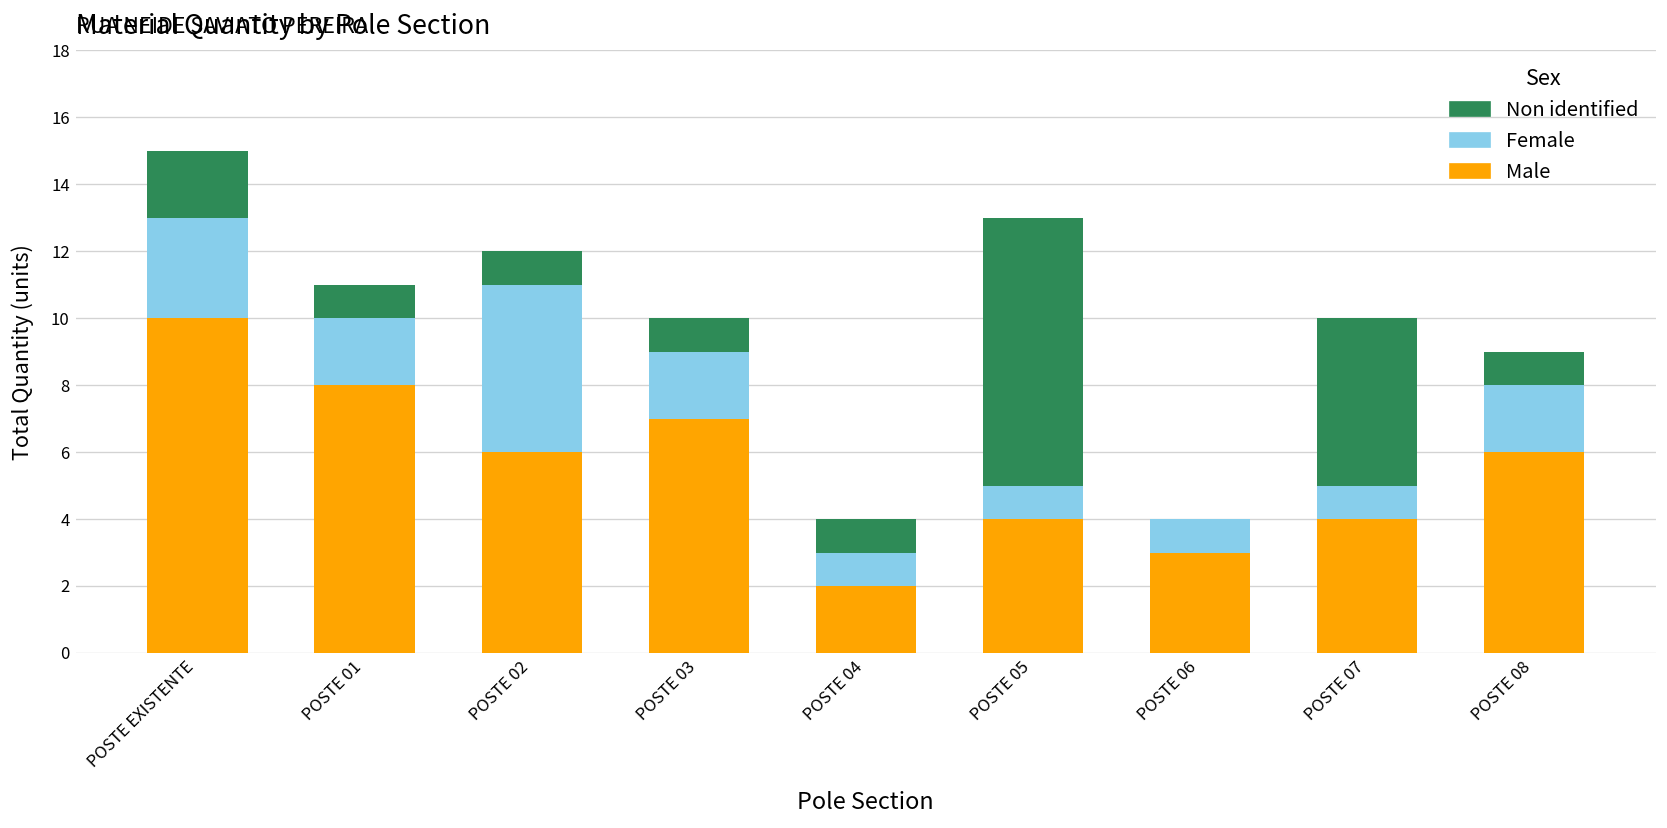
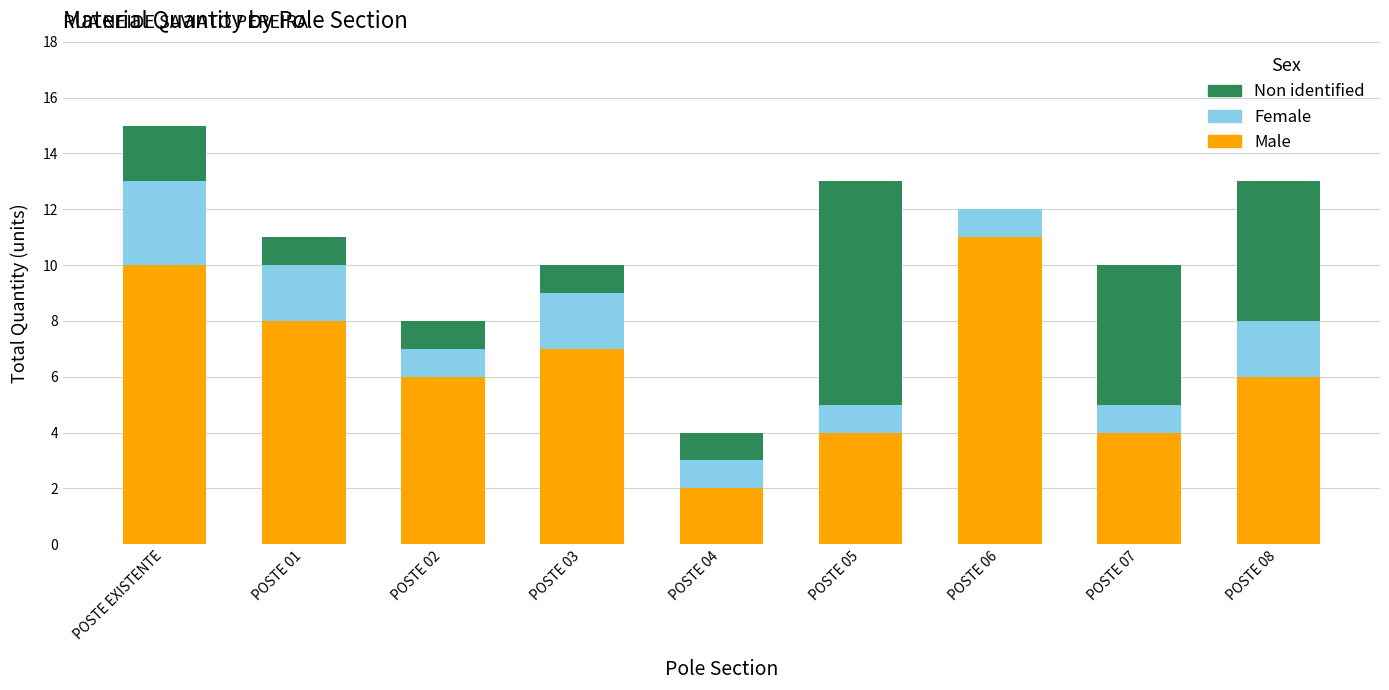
  {
    "Male": {
      "POSTE EXISTENTE": 10,
      "POSTE 01": 8,
      "POSTE 02": 6,
      "POSTE 03": 7,
      "POSTE 04": 2,
      "POSTE 05": 4,
-     "POSTE 06": 3,
+     "POSTE 06": 11,
      "POSTE 07": 4,
      "POSTE 08": 6
    },
    "Female": {
      "POSTE EXISTENTE": 3,
      "POSTE 01": 2,
-     "POSTE 02": 5,
+     "POSTE 02": 1,
      "POSTE 03": 2,
      "POSTE 04": 1,
      "POSTE 05": 1,
      "POSTE 06": 1,
      "POSTE 07": 1,
      "POSTE 08": 2
    },
    "Non identified": {
      "POSTE EXISTENTE": 2,
      "POSTE 01": 1,
      "POSTE 02": 1,
      "POSTE 03": 1,
      "POSTE 04": 1,
      "POSTE 05": 8,
      "POSTE 06": 0,
      "POSTE 07": 5,
-     "POSTE 08": 1
+     "POSTE 08": 5
    }
  }
